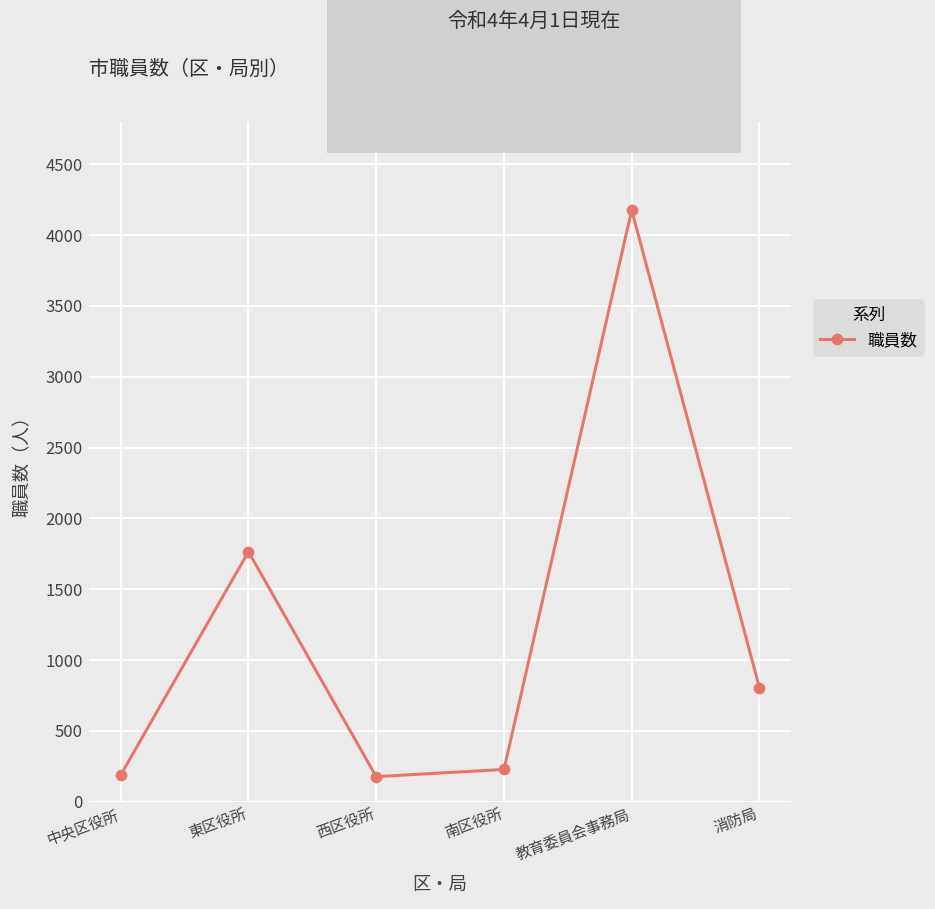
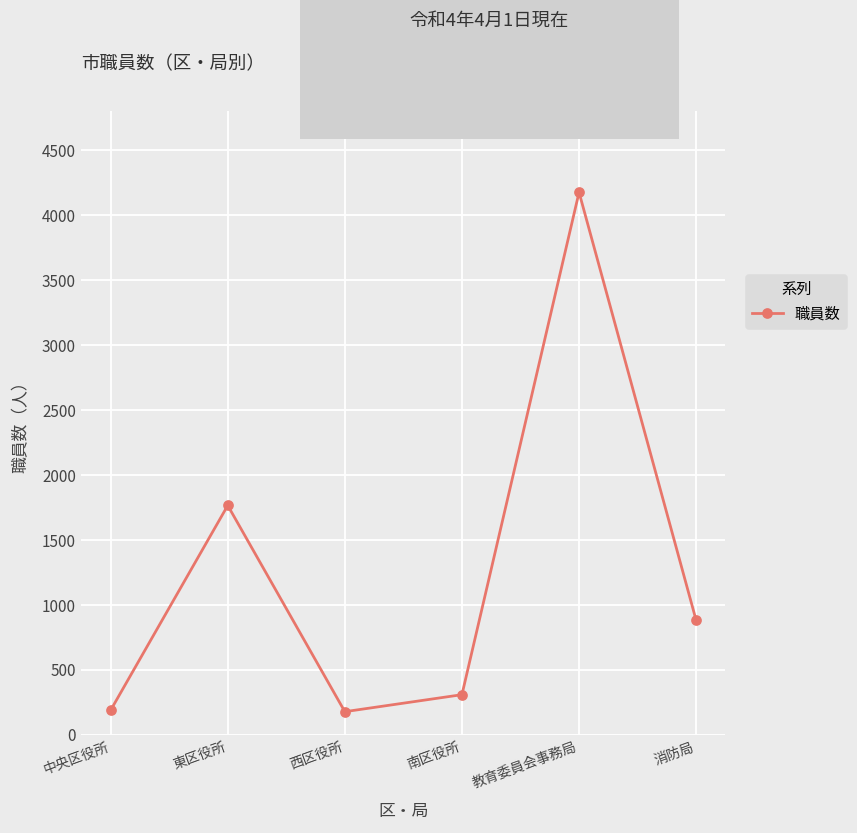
  {
    "中央区役所": 190,
    "東区役所": 1770,
    "西区役所": 180,
-   "南区役所": 230,
+   "南区役所": 310,
    "教育委員会事務局": 4180,
-   "消防局": 810
+   "消防局": 880
  }
